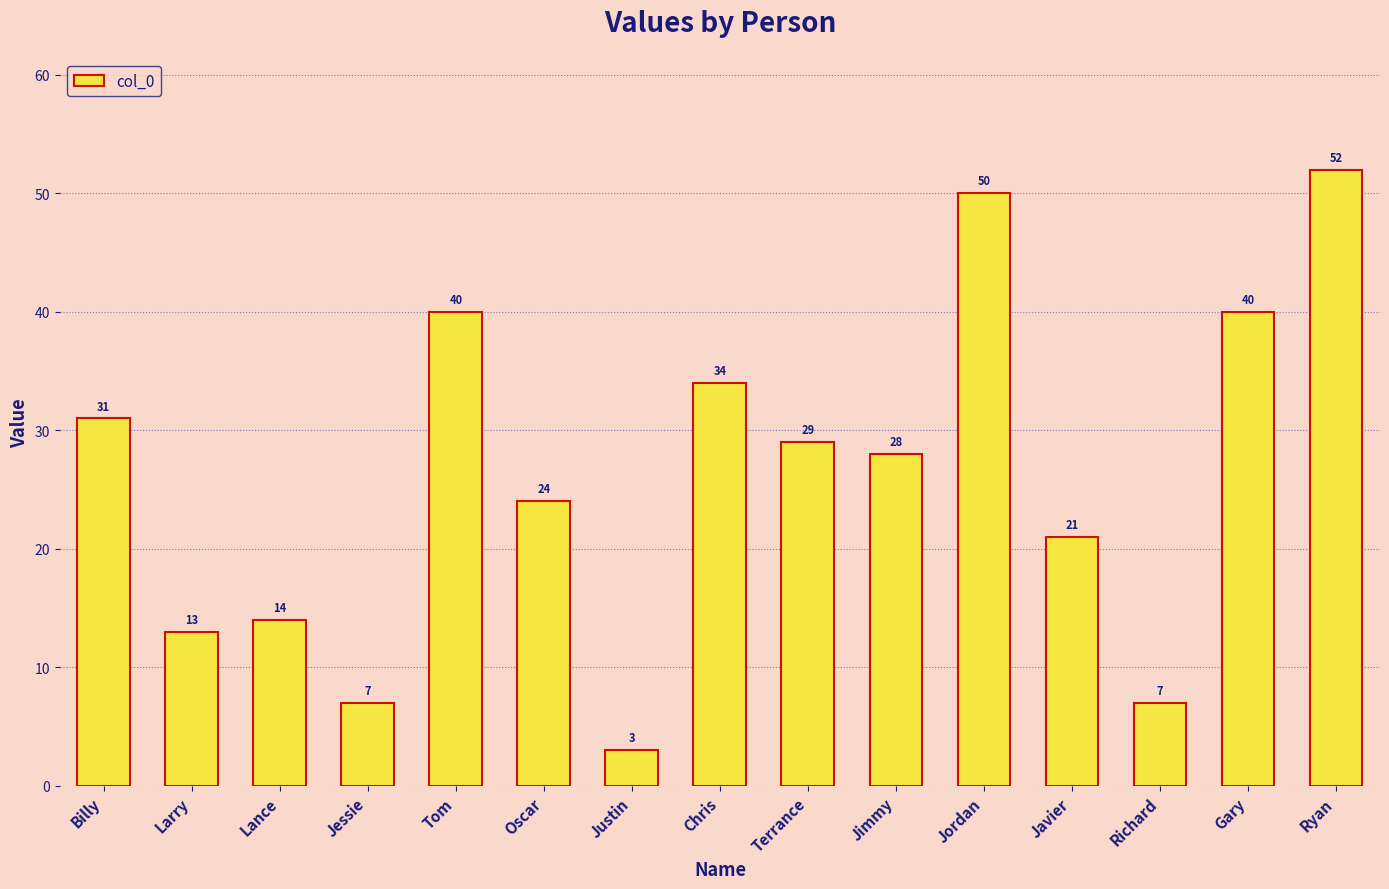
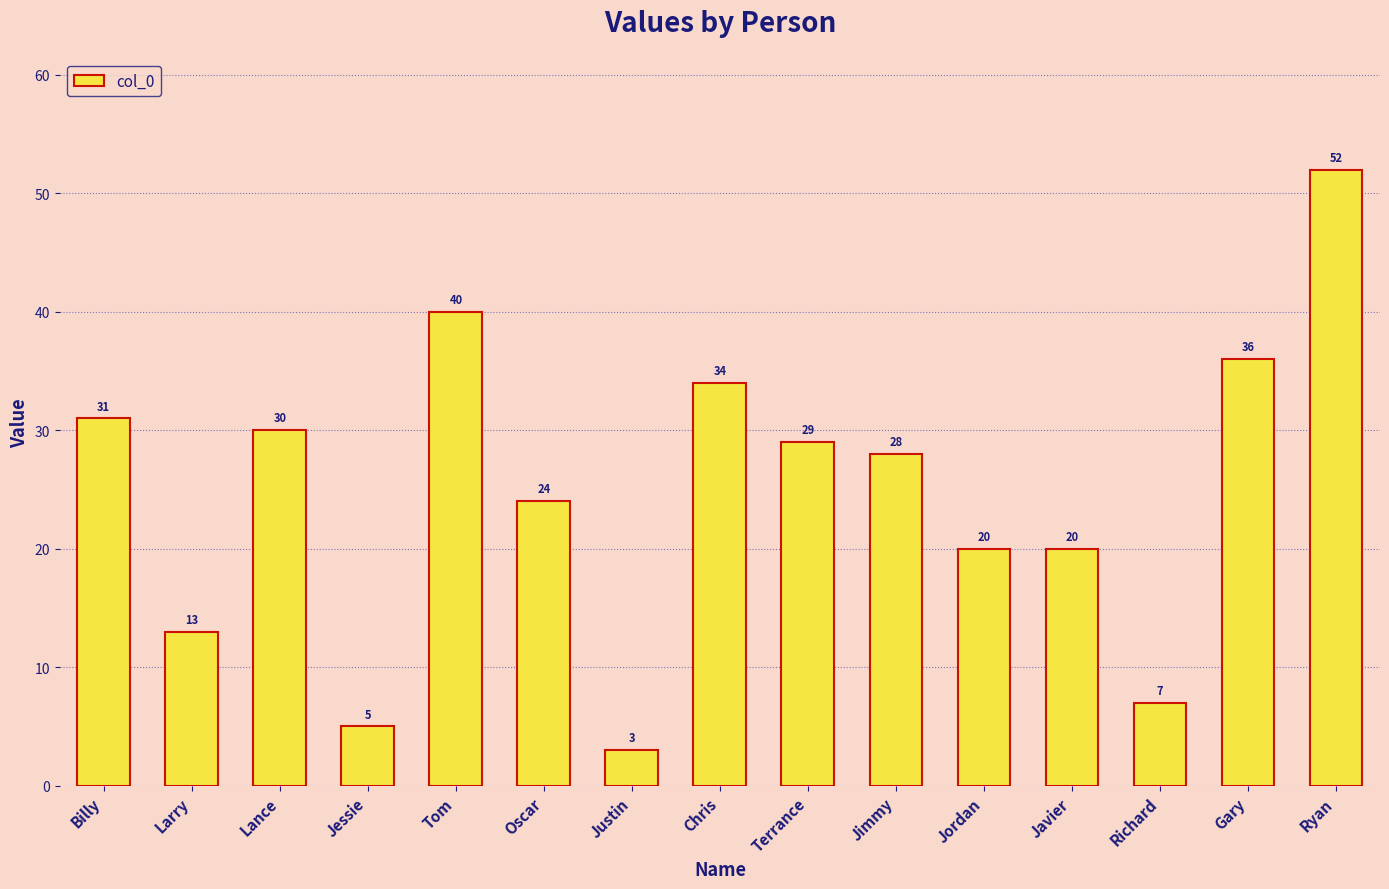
  {
    "Billy": 31,
    "Larry": 13,
-   "Lance": 14,
-   "Jessie": 7,
+   "Lance": 30,
+   "Jessie": 5,
    "Tom": 40,
    "Oscar": 24,
    "Justin": 3,
    "Chris": 34,
    "Terrance": 29,
    "Jimmy": 28,
-   "Jordan": 50,
-   "Javier": 21,
+   "Jordan": 20,
+   "Javier": 20,
    "Richard": 7,
-   "Gary": 40,
+   "Gary": 36,
    "Ryan": 52
  }
